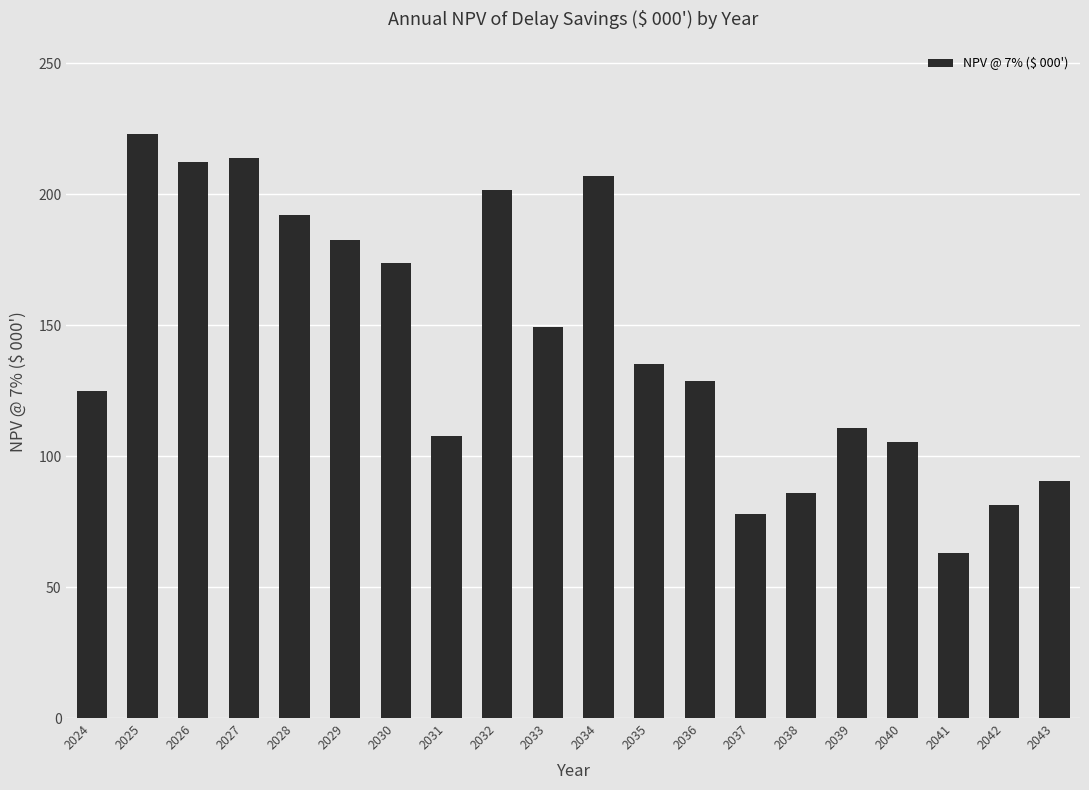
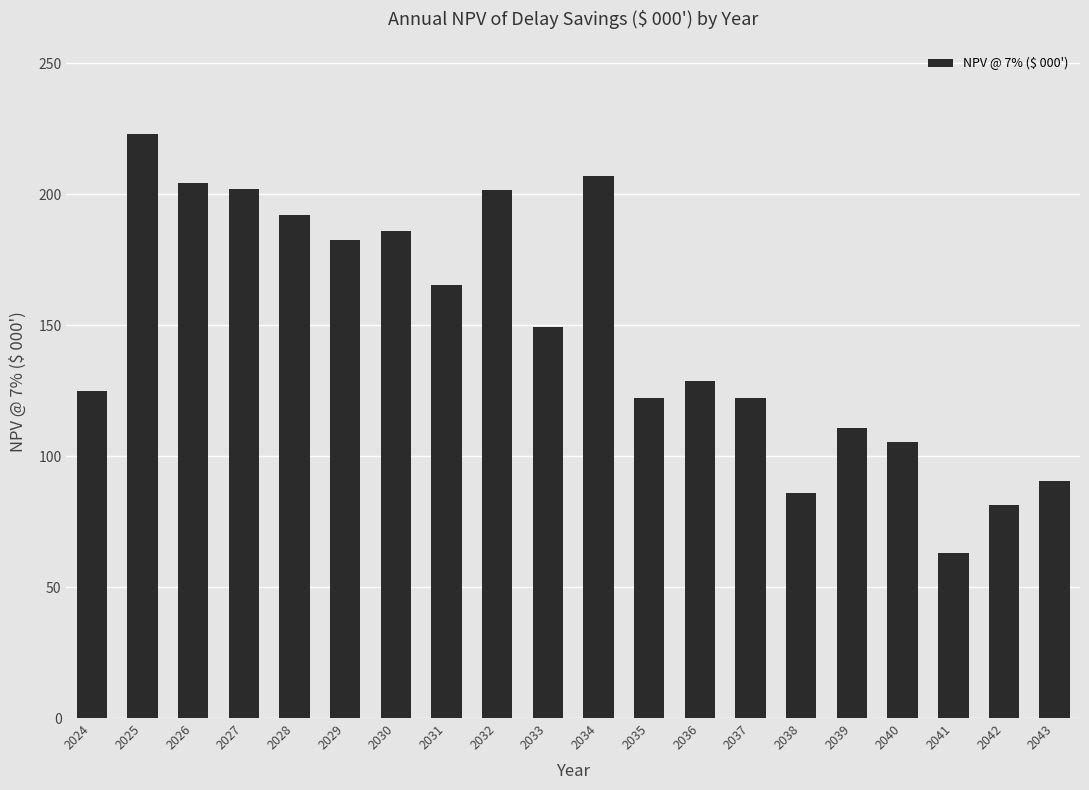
  {
    "2024": 125,
    "2025": 223,
-   "2026": 212,
-   "2027": 214,
+   "2026": 204,
+   "2027": 202,
    "2028": 192,
    "2029": 183,
-   "2030": 174,
-   "2031": 108,
+   "2030": 186,
+   "2031": 165,
    "2032": 202,
    "2033": 149,
    "2034": 207,
-   "2035": 135,
+   "2035": 122,
    "2036": 129,
-   "2037": 78,
+   "2037": 122,
    "2038": 86,
    "2039": 111,
    "2040": 105,
    "2041": 63,
    "2042": 81,
    "2043": 91
  }
